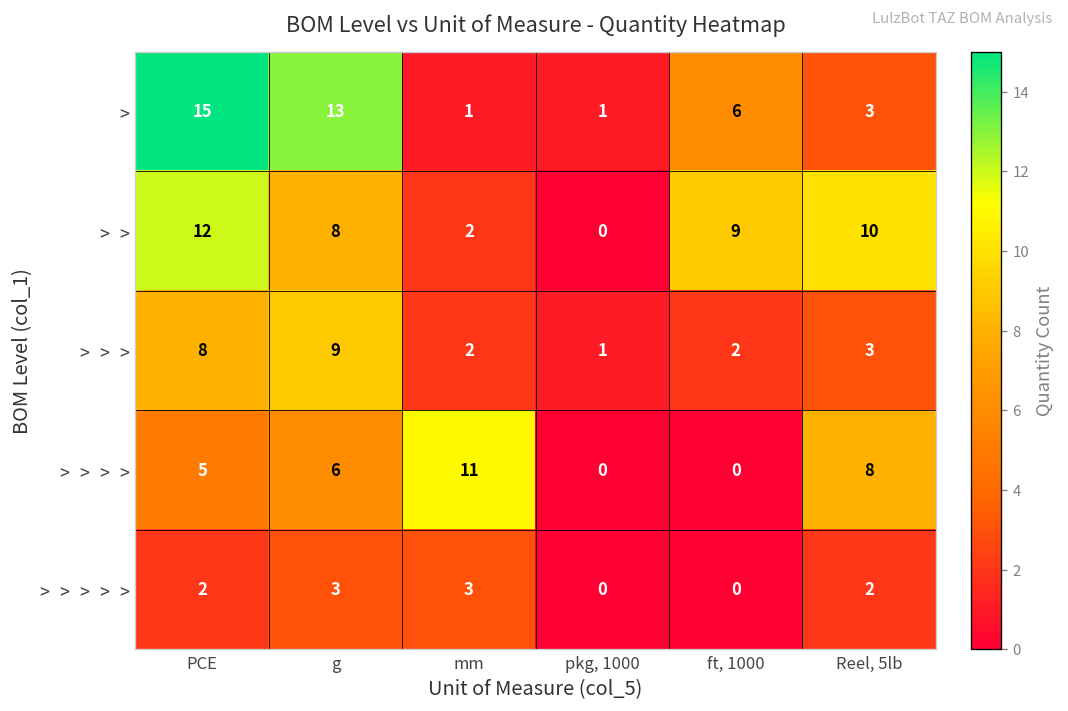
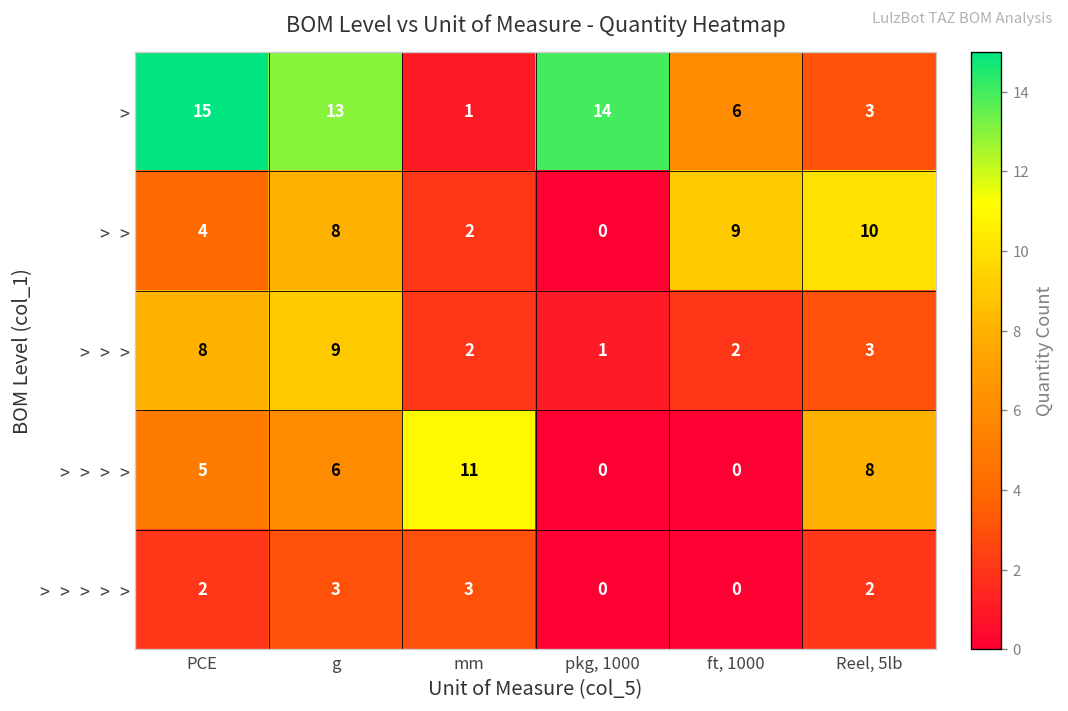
  {
    ">": {
      "PCE": 15,
      "g": 13,
      "mm": 1,
-     "pkg, 1000": 1,
+     "pkg, 1000": 14,
      "ft, 1000": 6,
      "Reel, 5lb": 3
    },
    "> >": {
-     "PCE": 12,
+     "PCE": 4,
      "g": 8,
      "mm": 2,
      "pkg, 1000": 0,
      "ft, 1000": 9,
      "Reel, 5lb": 10
    },
    "> > >": {
      "PCE": 8,
      "g": 9,
      "mm": 2,
      "pkg, 1000": 1,
      "ft, 1000": 2,
      "Reel, 5lb": 3
    },
    "> > > >": {
      "PCE": 5,
      "g": 6,
      "mm": 11,
      "pkg, 1000": 0,
      "ft, 1000": 0,
      "Reel, 5lb": 8
    },
    "> > > > >": {
      "PCE": 2,
      "g": 3,
      "mm": 3,
      "pkg, 1000": 0,
      "ft, 1000": 0,
      "Reel, 5lb": 2
    }
  }
